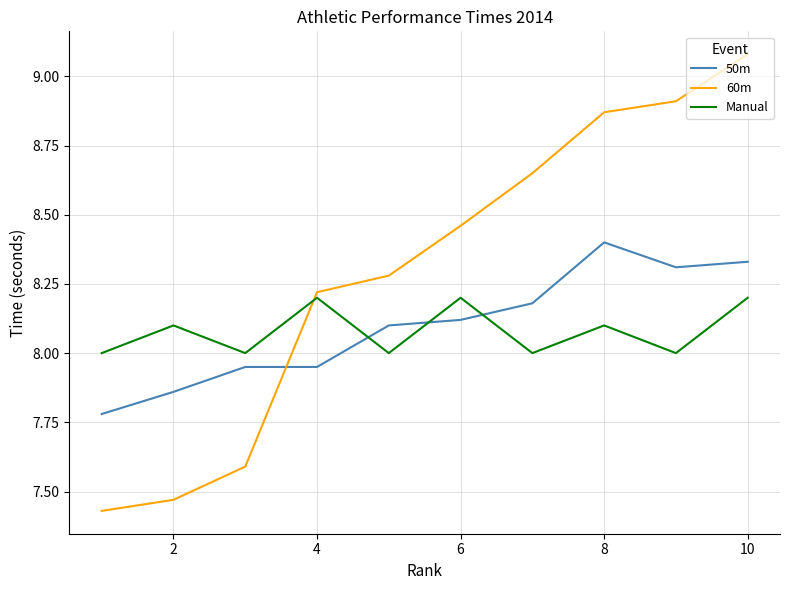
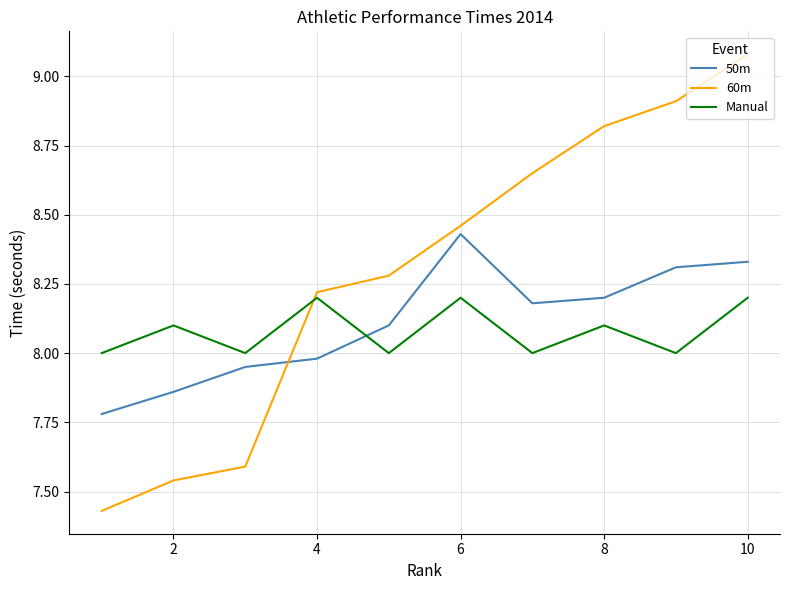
  {
    "50m": {
      "2": 7.86,
-     "4": 7.95,
-     "6": 8.12,
-     "8": 8.4,
+     "4": 7.98,
+     "6": 8.43,
+     "8": 8.2,
      "10": 8.33
    },
    "60m": {
-     "2": 7.47,
+     "2": 7.54,
      "4": 8.22,
      "6": 8.46,
-     "8": 8.87
+     "8": 8.82
    },
    "Manual": {
      "2": 8.10,
      "4": 8.20,
      "6": 8.20,
      "8": 8.10,
      "10": 8.20
    }
  }
